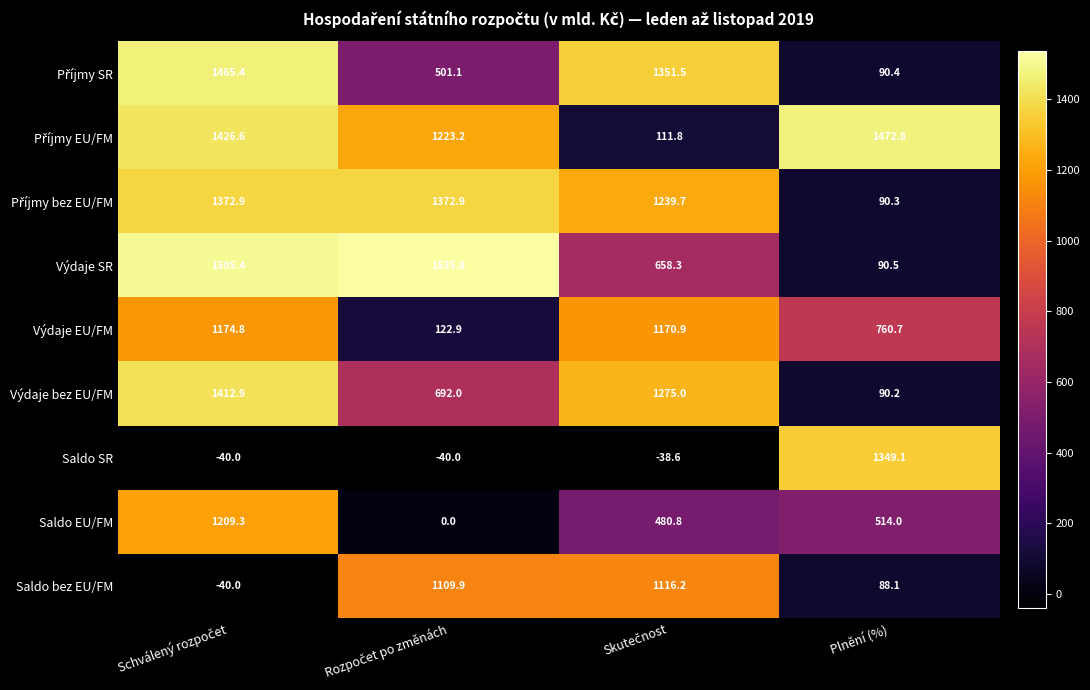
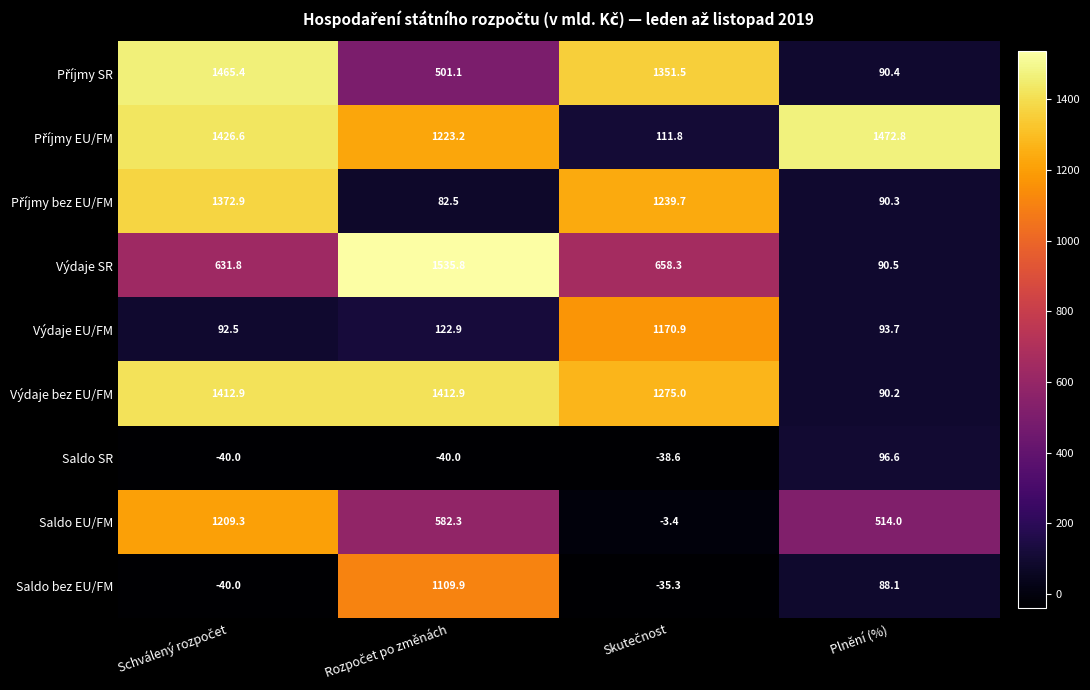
  {
    "Příjmy SR": {
      "Schválený rozpočet": 1465.4,
      "Rozpočet po změnách": 501.1,
      "Skutečnost": 1351.5,
      "Plnění (%)": 90.4
    },
    "Příjmy EU/FM": {
      "Schválený rozpočet": 1426.6,
      "Rozpočet po změnách": 1223.2,
      "Skutečnost": 111.8,
      "Plnění (%)": 1472.8
    },
    "Příjmy bez EU/FM": {
      "Schválený rozpočet": 1372.9,
-     "Rozpočet po změnách": 1372.9,
+     "Rozpočet po změnách": 82.5,
      "Skutečnost": 1239.7,
      "Plnění (%)": 90.3
    },
    "Výdaje SR": {
-     "Schválený rozpočet": 1505.4,
+     "Schválený rozpočet": 631.8,
      "Rozpočet po změnách": 1535.8,
      "Skutečnost": 658.3,
      "Plnění (%)": 90.5
    },
    "Výdaje EU/FM": {
-     "Schválený rozpočet": 1174.8,
+     "Schválený rozpočet": 92.5,
      "Rozpočet po změnách": 122.9,
      "Skutečnost": 1170.9,
-     "Plnění (%)": 760.7
+     "Plnění (%)": 93.7
    },
    "Výdaje bez EU/FM": {
      "Schválený rozpočet": 1412.9,
-     "Rozpočet po změnách": 692.0,
+     "Rozpočet po změnách": 1412.9,
      "Skutečnost": 1275.0,
      "Plnění (%)": 90.2
    },
    "Saldo SR": {
      "Schválený rozpočet": -40.0,
      "Rozpočet po změnách": -40.0,
      "Skutečnost": -38.6,
-     "Plnění (%)": 1349.1
+     "Plnění (%)": 96.6
    },
    "Saldo EU/FM": {
      "Schválený rozpočet": 1209.3,
-     "Rozpočet po změnách": 0.0,
-     "Skutečnost": 480.8,
+     "Rozpočet po změnách": 582.3,
+     "Skutečnost": -3.4,
      "Plnění (%)": 514.0
    },
    "Saldo bez EU/FM": {
      "Schválený rozpočet": -40.0,
      "Rozpočet po změnách": 1109.9,
-     "Skutečnost": 1116.2,
+     "Skutečnost": -35.3,
      "Plnění (%)": 88.1
    }
  }
